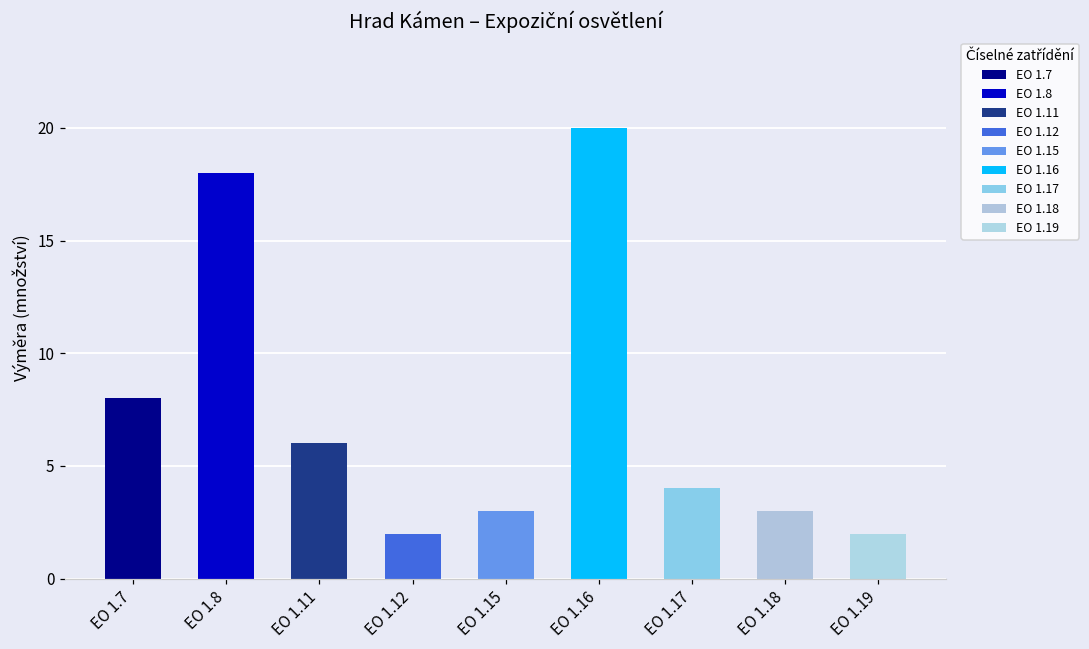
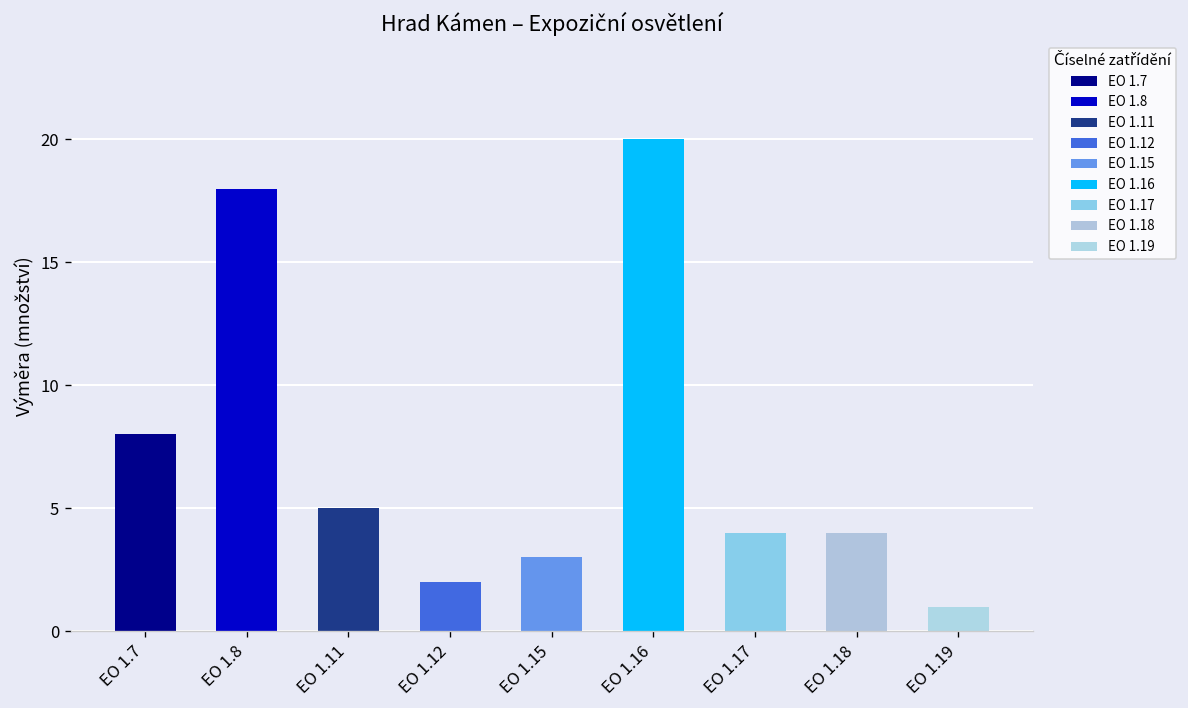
  {
    "EO 1.7": 8,
    "EO 1.8": 18,
-   "EO 1.11": 6,
+   "EO 1.11": 5,
    "EO 1.12": 2,
    "EO 1.15": 3,
    "EO 1.16": 20,
    "EO 1.17": 4,
-   "EO 1.18": 3,
-   "EO 1.19": 2
+   "EO 1.18": 4,
+   "EO 1.19": 1
  }
